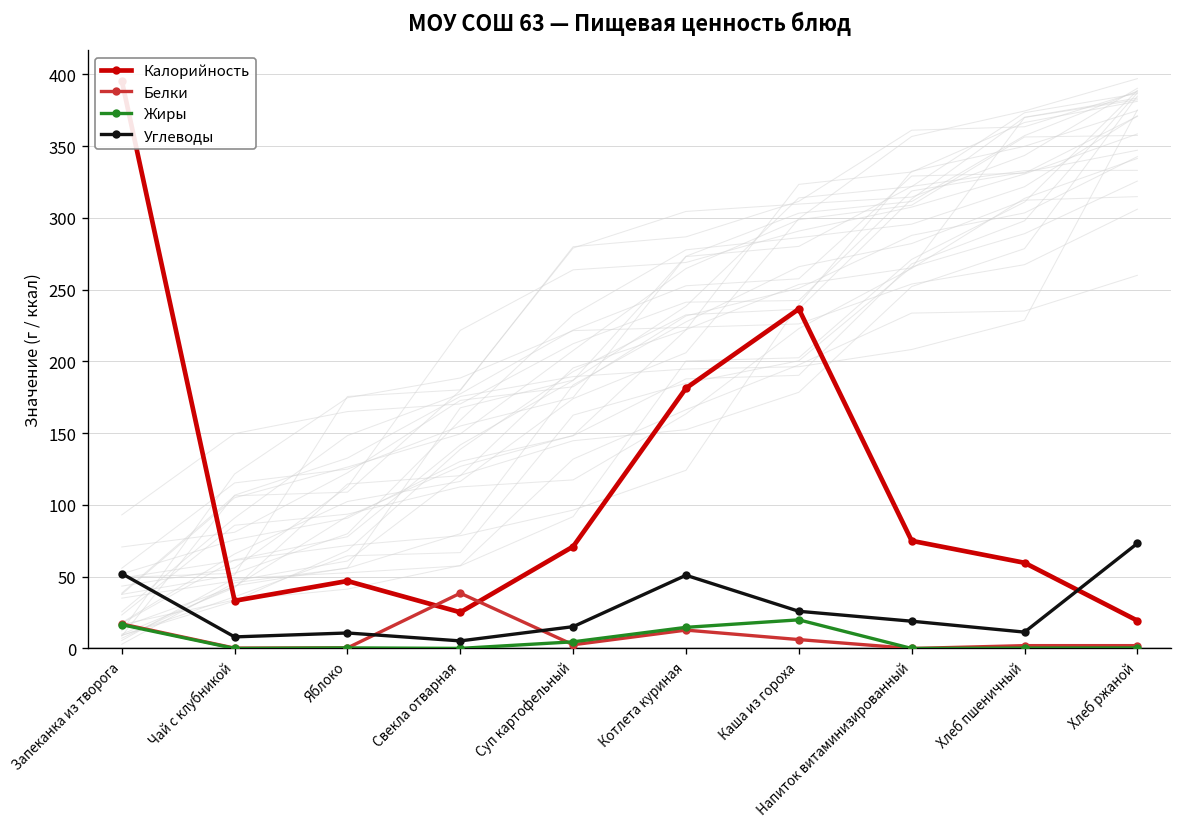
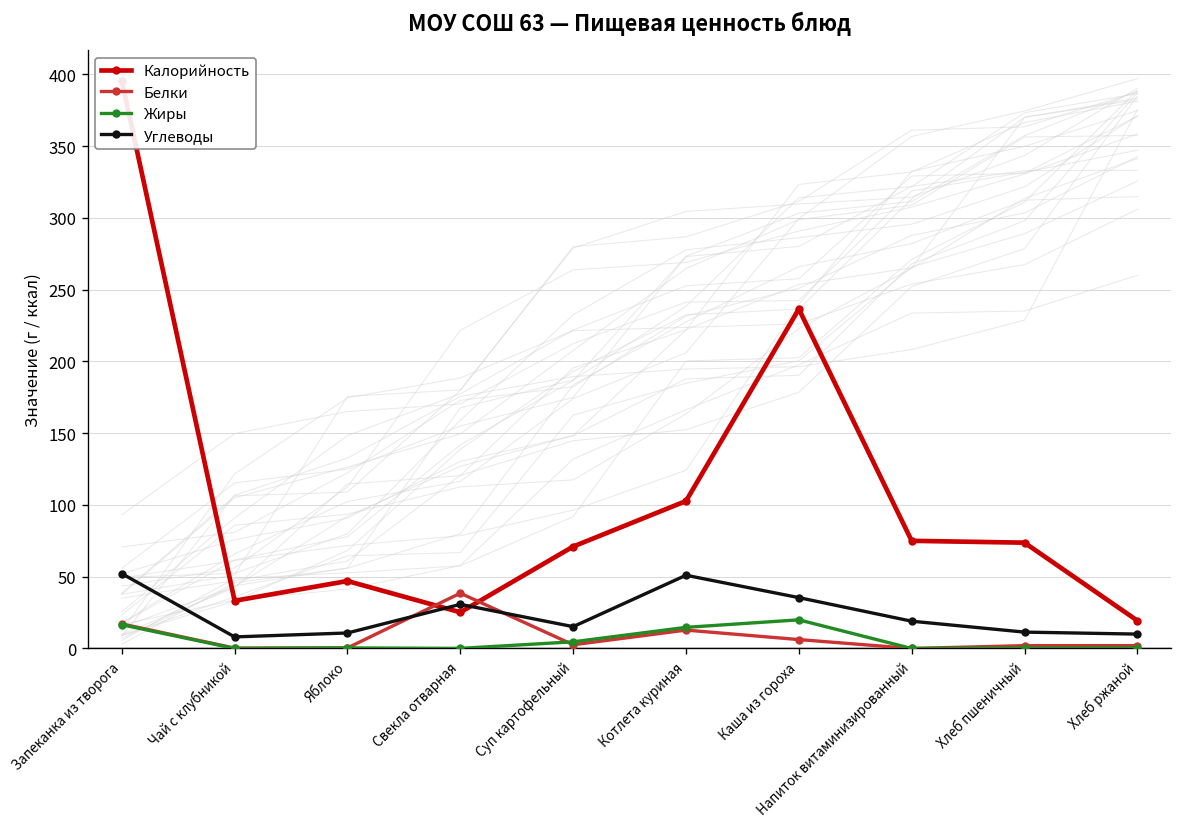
  {
    "Калорийность": {
      "Яблоко": 47,
      "Свекла отварная": 25,
      "Суп картофельный": 71,
-     "Котлета куриная": 181,
+     "Котлета куриная": 103,
      "Напиток витаминизированный": 75,
-     "Хлеб пшеничный": 60,
+     "Хлеб пшеничный": 74,
      "Хлеб ржаной": 19
    },
    "Белки": {
      "Свекла отварная": 39,
      "Каша из гороха": 6
    },
    "Жиры": {
      "Свекла отварная": 0,
      "Каша из гороха": 20
    },
    "Углеводы": {
      "Чай с клубникой": 8,
      "Яблоко": 11,
-     "Свекла отварная": 5,
+     "Свекла отварная": 31,
      "Суп картофельный": 15,
      "Котлета куриная": 51,
-     "Каша из гороха": 26,
+     "Каша из гороха": 35,
      "Напиток витаминизированный": 19,
      "Хлеб пшеничный": 11,
-     "Хлеб ржаной": 73
+     "Хлеб ржаной": 10
    }
  }
